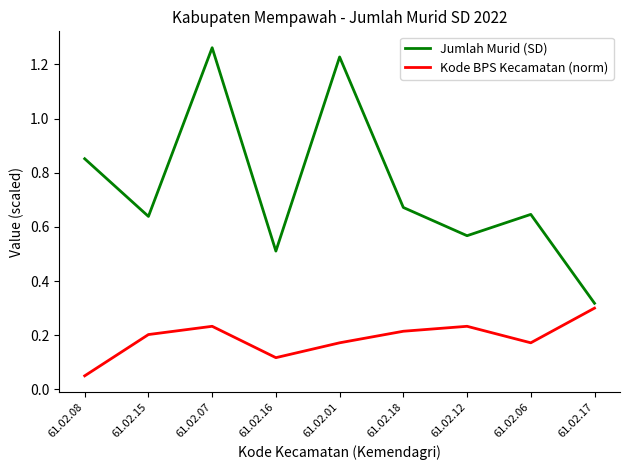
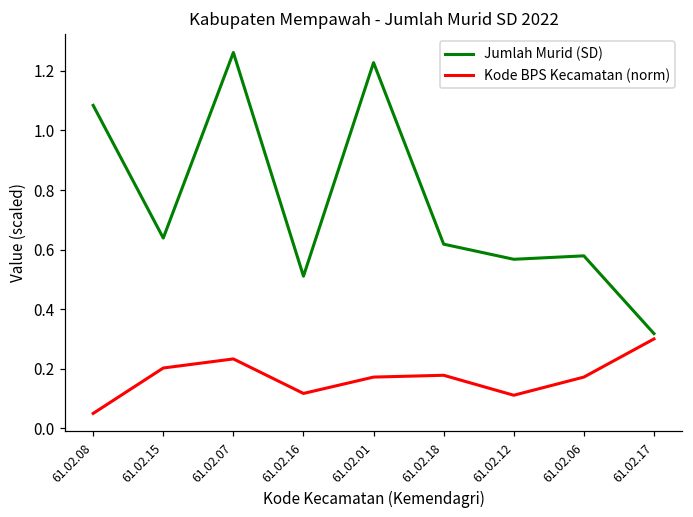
  {
    "Jumlah Murid (SD)": {
-     "61.02.08": 0.85,
+     "61.02.08": 1.08,
      "61.02.15": 0.64,
      "61.02.07": 1.26,
      "61.02.16": 0.51,
      "61.02.01": 1.23,
-     "61.02.18": 0.67,
+     "61.02.18": 0.62,
      "61.02.12": 0.57,
-     "61.02.06": 0.65,
+     "61.02.06": 0.58,
      "61.02.17": 0.32
    },
    "Kode BPS Kecamatan (norm)": {
      "61.02.08": 0.05,
      "61.02.15": 0.20,
      "61.02.07": 0.23,
      "61.02.16": 0.12,
      "61.02.01": 0.17,
-     "61.02.18": 0.21,
-     "61.02.12": 0.23,
+     "61.02.18": 0.18,
+     "61.02.12": 0.11,
      "61.02.06": 0.17,
      "61.02.17": 0.30
    }
  }
